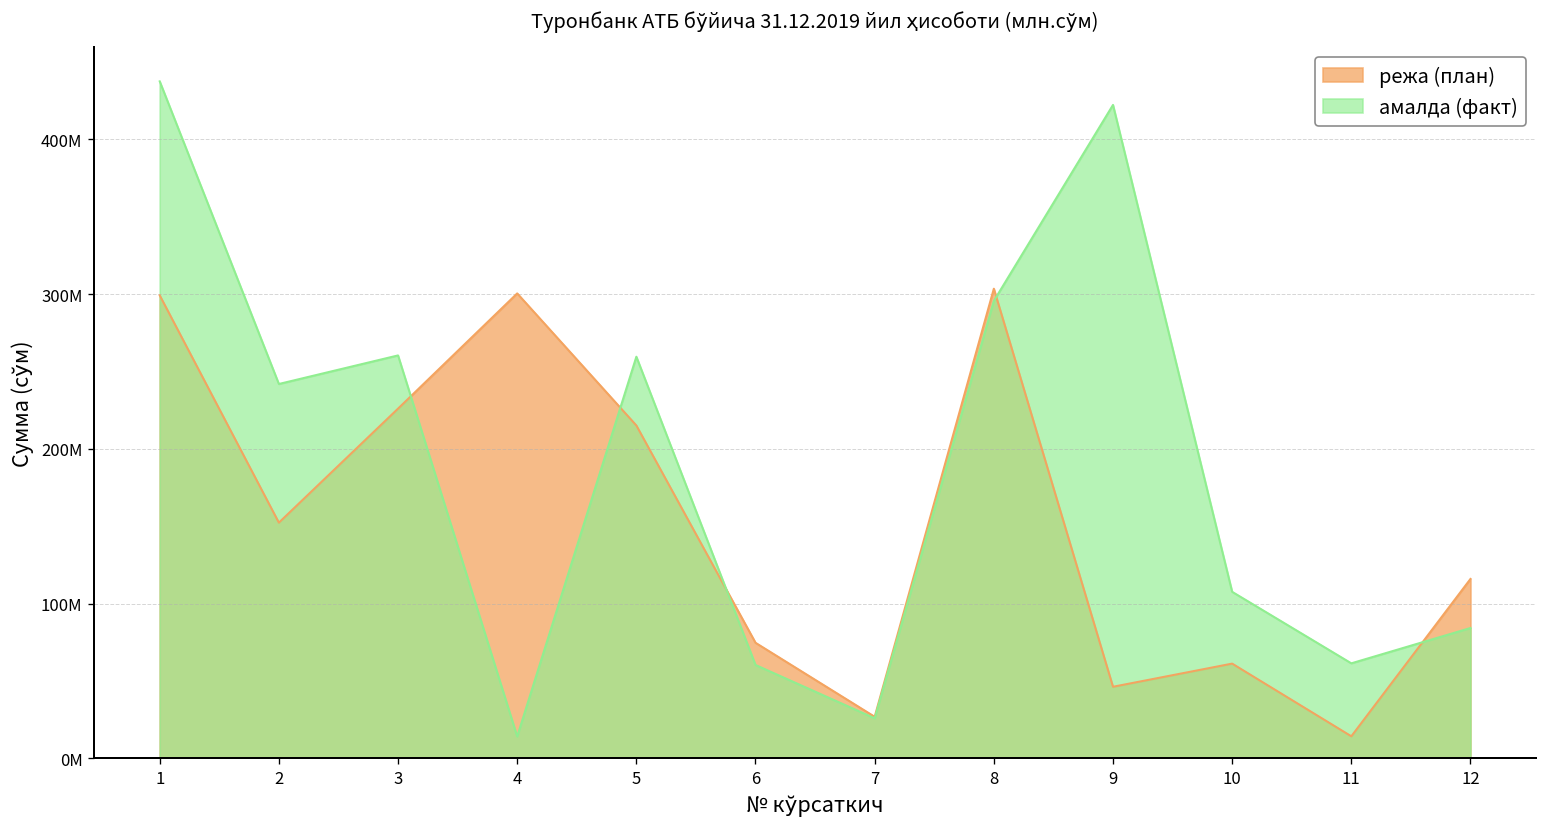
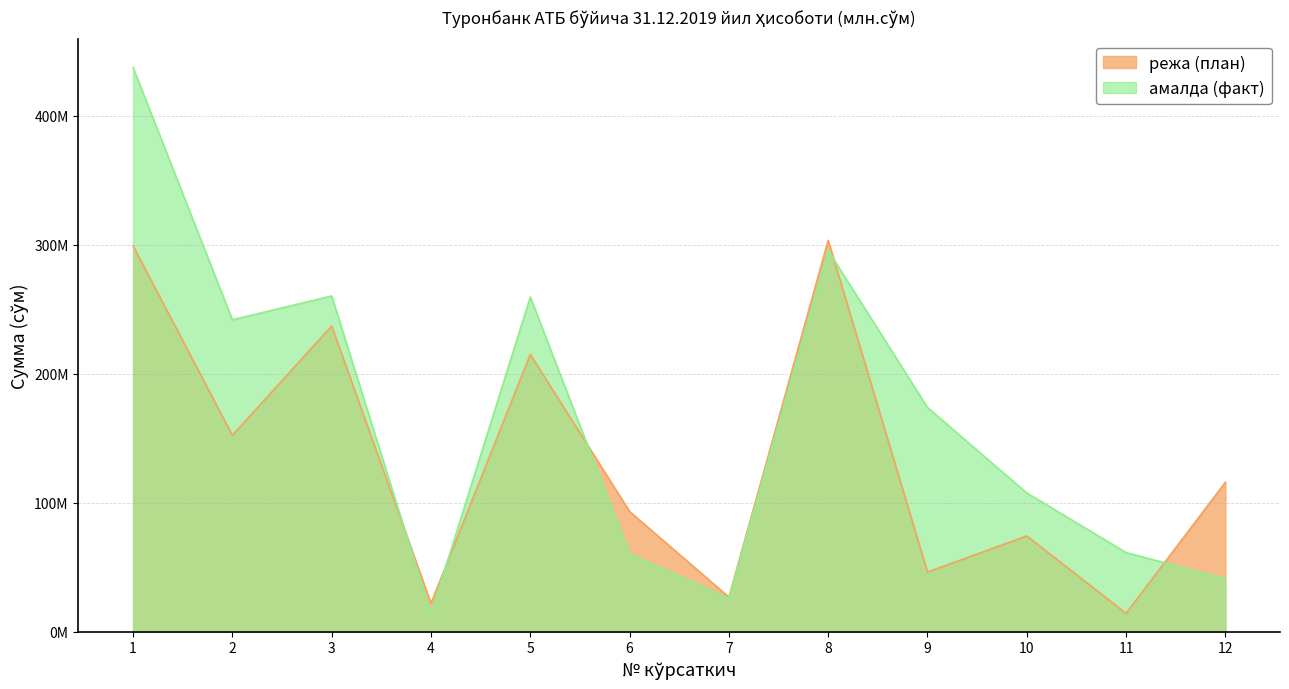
  {
    "режа (план)": {
      "1": 299000000,
      "2": 152000000,
-     "3": 226000000,
-     "4": 300000000,
+     "3": 237000000,
+     "4": 22000000,
      "5": 215000000,
-     "6": 75000000,
+     "6": 93000000,
      "8": 303000000,
      "9": 46000000,
-     "10": 61000000,
+     "10": 74000000,
      "11": 14000000,
      "12": 116000000
    },
    "амалда (факт)": {
      "1": 437000000,
      "2": 242000000,
      "3": 260000000,
      "4": 14000000,
      "5": 260000000,
      "6": 60000000,
      "8": 296000000,
-     "9": 422000000,
+     "9": 174000000,
      "10": 108000000,
      "11": 61000000,
-     "12": 84000000
+     "12": 41000000
    }
  }
